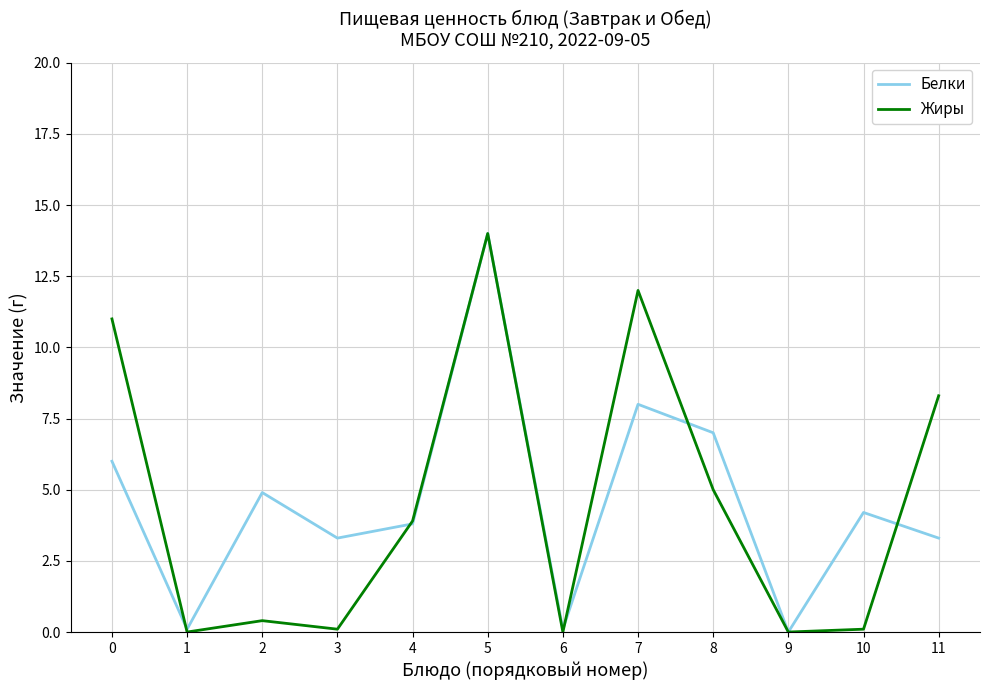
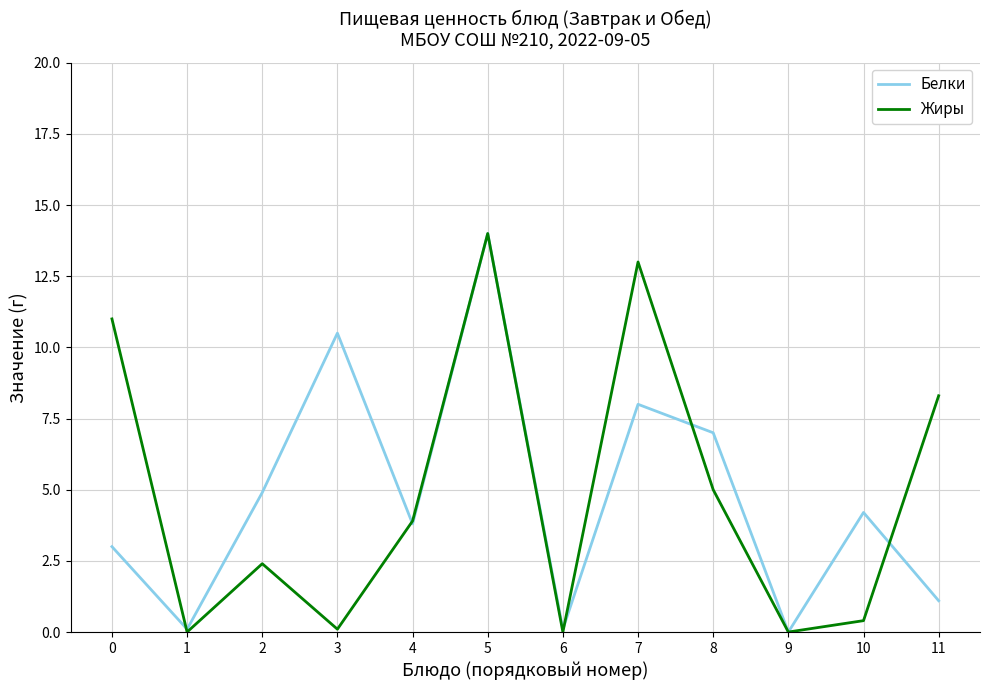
  {
    "Белки": {
-     "0": 6,
+     "0": 3,
      "1": 0.1,
      "2": 4.9,
-     "3": 3.3,
+     "3": 10.5,
      "4": 3.8,
      "6": 0.1,
      "7": 8.0,
      "8": 7.0,
      "10": 4.2,
-     "11": 3.3
+     "11": 1.1
    },
    "Жиры": {
      "0": 11.0,
      "1": 0.0,
-     "2": 0.4,
+     "2": 2.4,
      "3": 0.1,
      "4": 3.9,
      "6": 0.0,
-     "7": 12,
+     "7": 13,
      "8": 5.0,
-     "10": 0.1,
+     "10": 0.4,
      "11": 8.3
    }
  }
